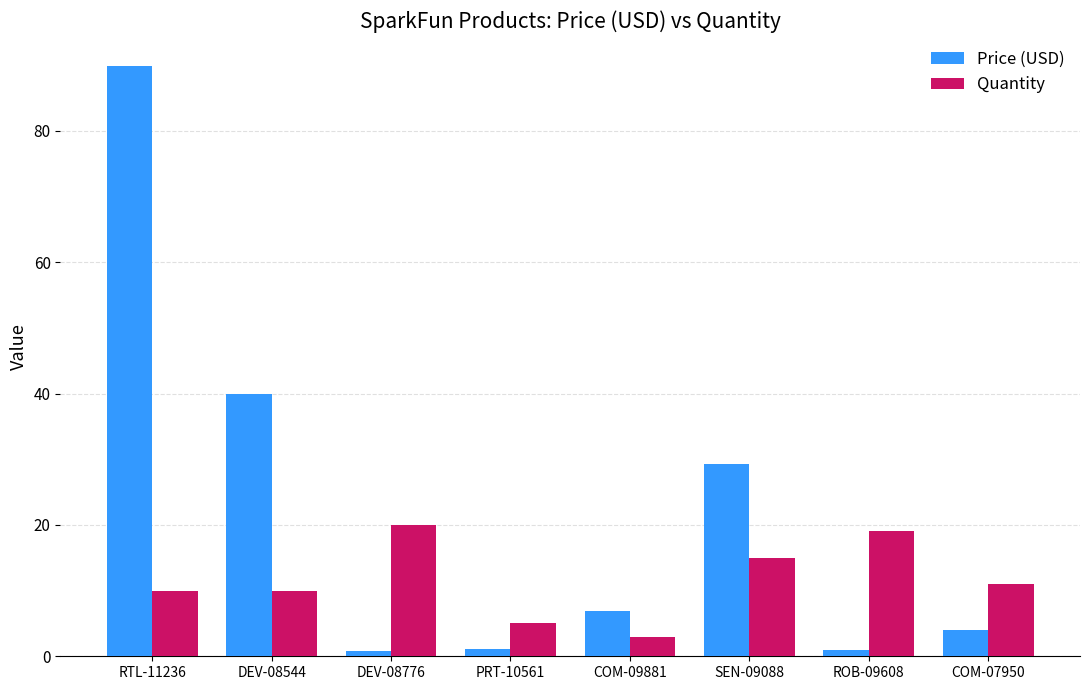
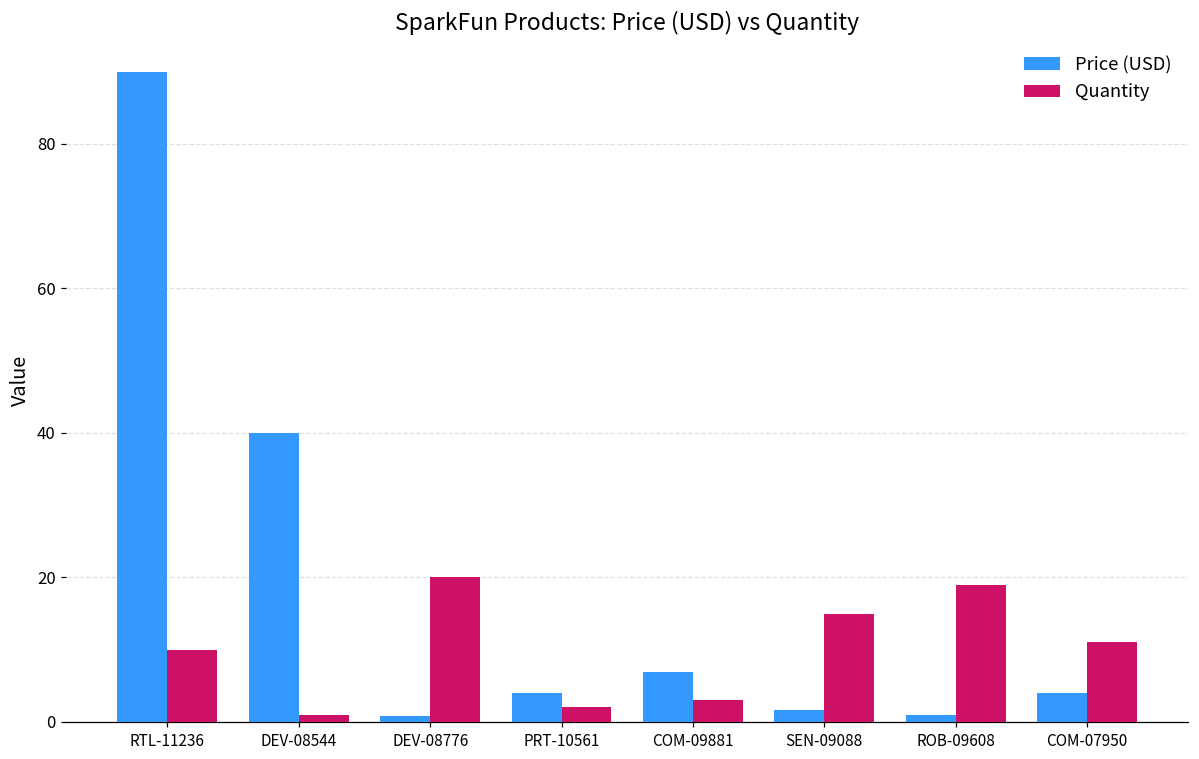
  {
    "Price (USD)": {
      "RTL-11236": 90,
      "DEV-08544": 40,
      "DEV-08776": 1,
-     "PRT-10561": 1,
+     "PRT-10561": 4,
      "COM-09881": 7,
-     "SEN-09088": 29,
+     "SEN-09088": 2,
      "ROB-09608": 1,
      "COM-07950": 4
    },
    "Quantity": {
      "RTL-11236": 10,
-     "DEV-08544": 10,
+     "DEV-08544": 1,
      "DEV-08776": 20,
-     "PRT-10561": 5,
+     "PRT-10561": 2,
      "COM-09881": 3,
      "SEN-09088": 15,
      "ROB-09608": 19,
      "COM-07950": 11
    }
  }
